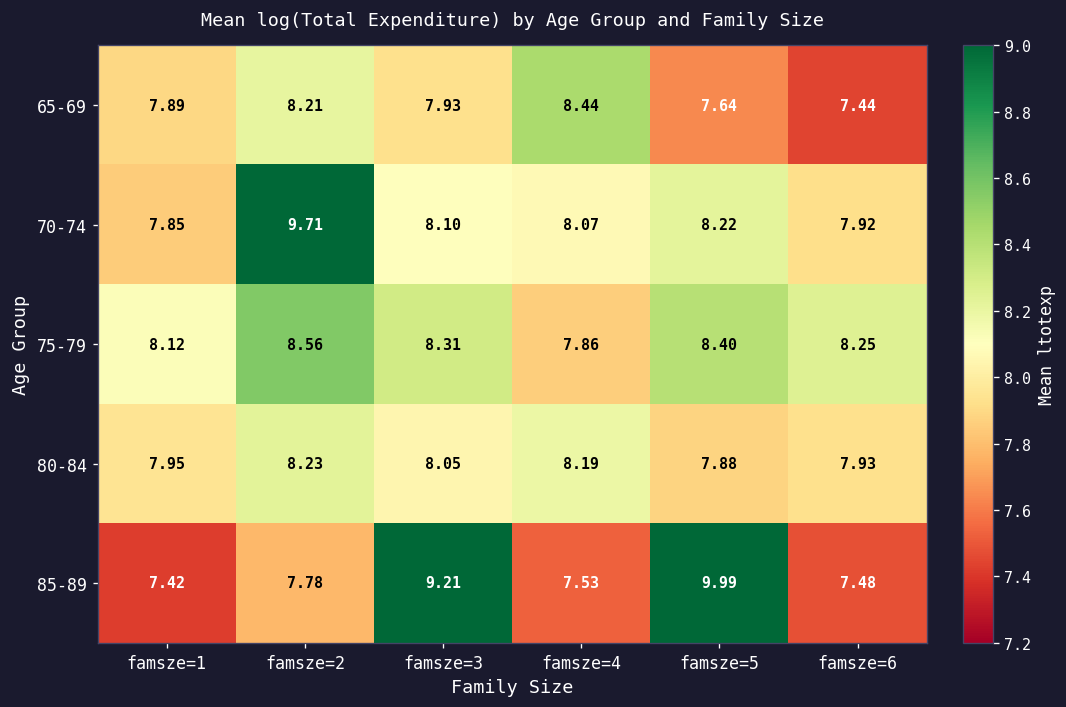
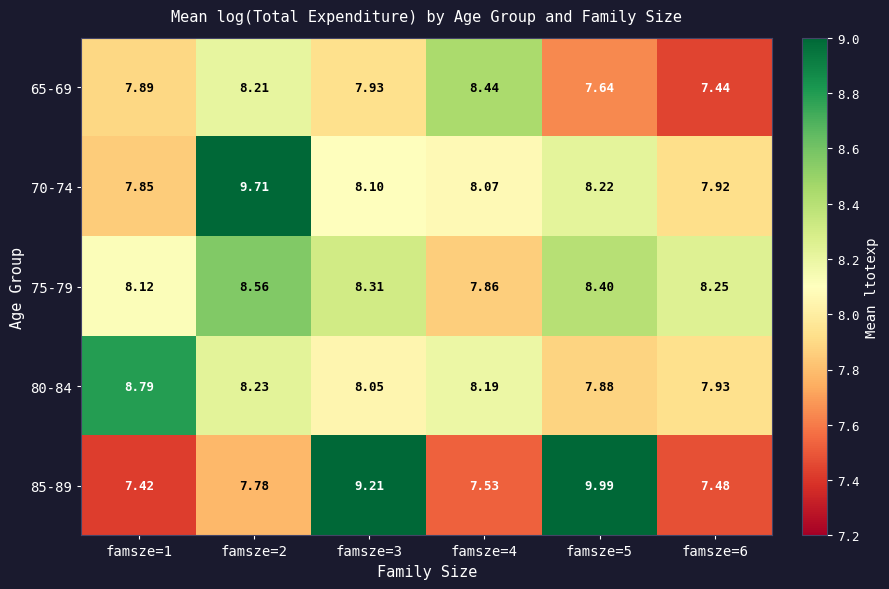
  {
    "65-69": {
      "famsze=1": 7.89,
      "famsze=2": 8.21,
      "famsze=3": 7.93,
      "famsze=4": 8.44,
      "famsze=5": 7.64,
      "famsze=6": 7.44
    },
    "70-74": {
      "famsze=1": 7.85,
      "famsze=2": 9.71,
      "famsze=3": 8.10,
      "famsze=4": 8.07,
      "famsze=5": 8.22,
      "famsze=6": 7.92
    },
    "75-79": {
      "famsze=1": 8.12,
      "famsze=2": 8.56,
      "famsze=3": 8.31,
      "famsze=4": 7.86,
      "famsze=5": 8.40,
      "famsze=6": 8.25
    },
    "80-84": {
-     "famsze=1": 7.95,
+     "famsze=1": 8.79,
      "famsze=2": 8.23,
      "famsze=3": 8.05,
      "famsze=4": 8.19,
      "famsze=5": 7.88,
      "famsze=6": 7.93
    },
    "85-89": {
      "famsze=1": 7.42,
      "famsze=2": 7.78,
      "famsze=3": 9.21,
      "famsze=4": 7.53,
      "famsze=5": 9.99,
      "famsze=6": 7.48
    }
  }
